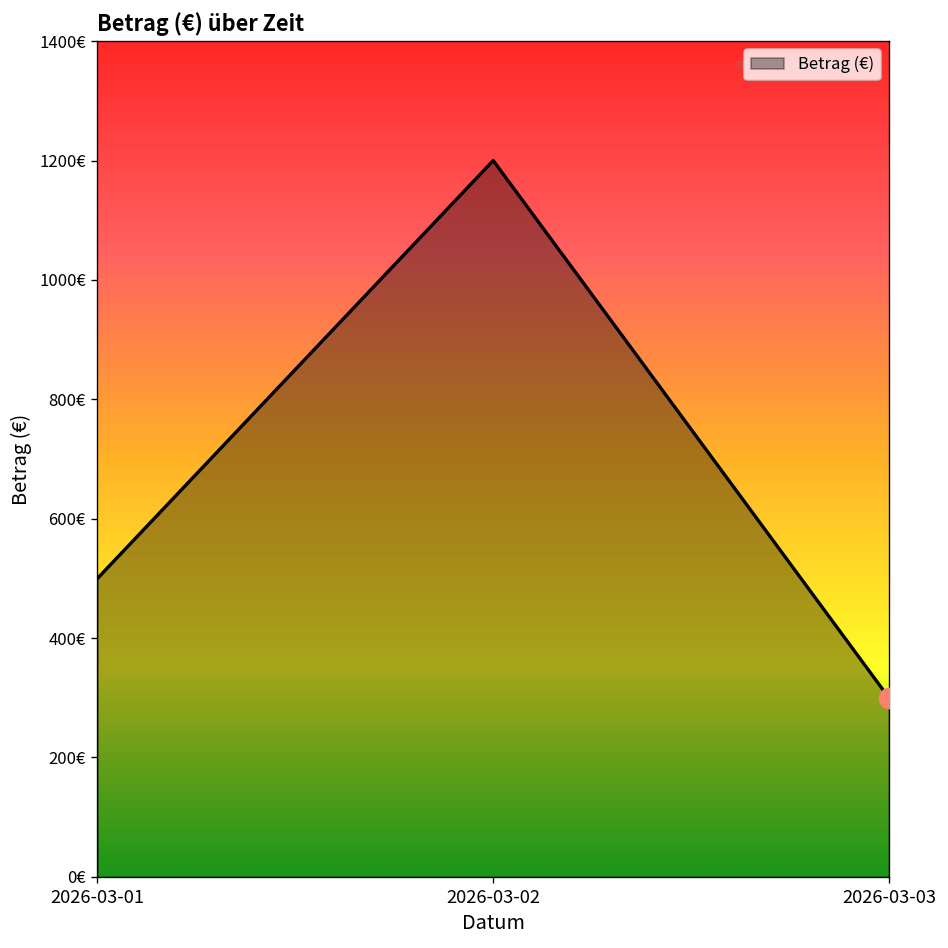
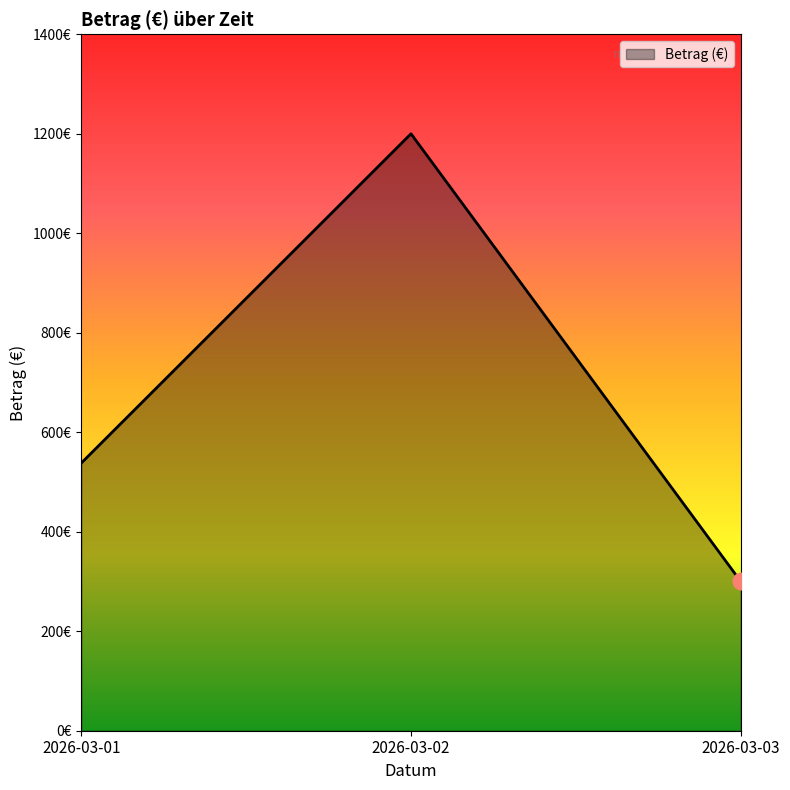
  {
    "Betrag (€)": {
-     "2026-03-01": "500€",
+     "2026-03-01": "540€",
      "2026-03-02": "1200€"
    }
  }
